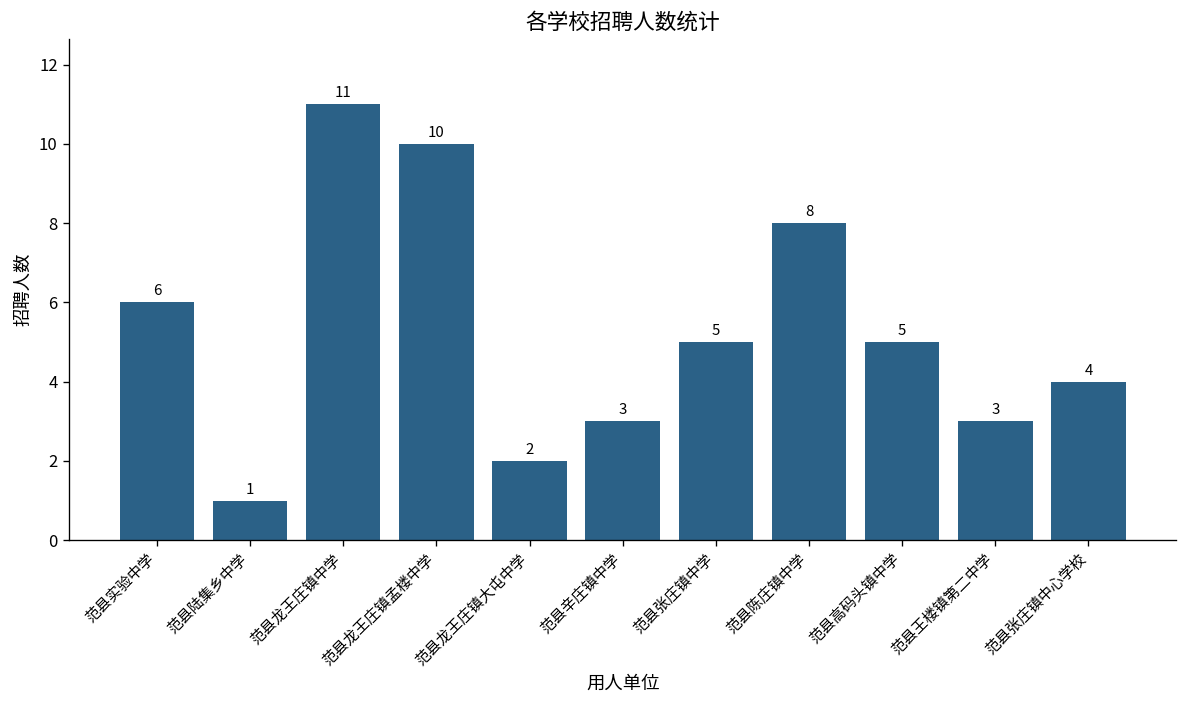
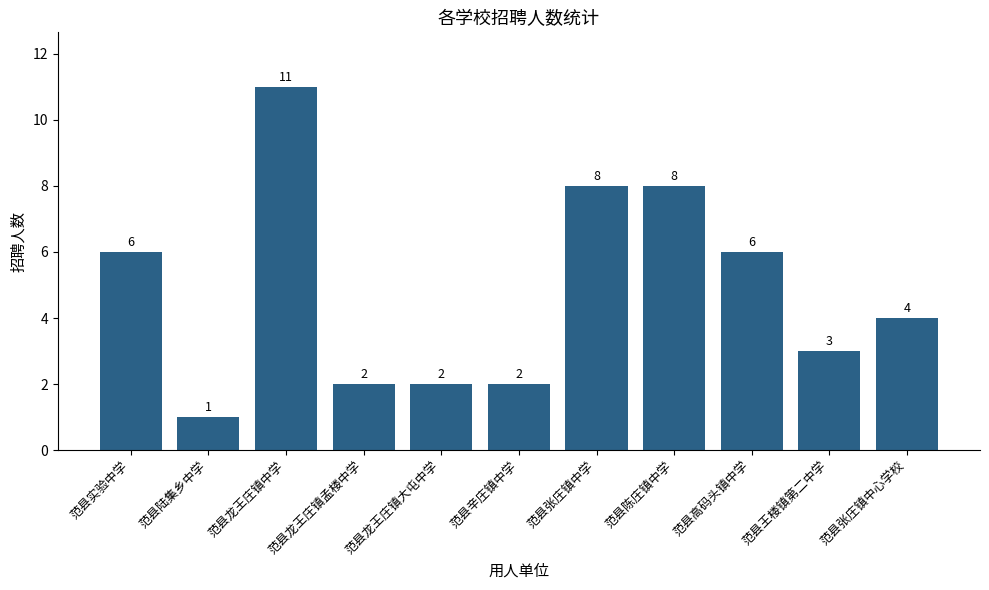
  {
    "范县实验中学": 6,
    "范县陆集乡中学": 1,
    "范县龙王庄镇中学": 11,
-   "范县龙王庄镇孟楼中学": 10,
+   "范县龙王庄镇孟楼中学": 2,
    "范县龙王庄镇大屯中学": 2,
-   "范县辛庄镇中学": 3,
-   "范县张庄镇中学": 5,
+   "范县辛庄镇中学": 2,
+   "范县张庄镇中学": 8,
    "范县陈庄镇中学": 8,
-   "范县高码头镇中学": 5,
+   "范县高码头镇中学": 6,
    "范县王楼镇第二中学": 3,
    "范县张庄镇中心学校": 4
  }
